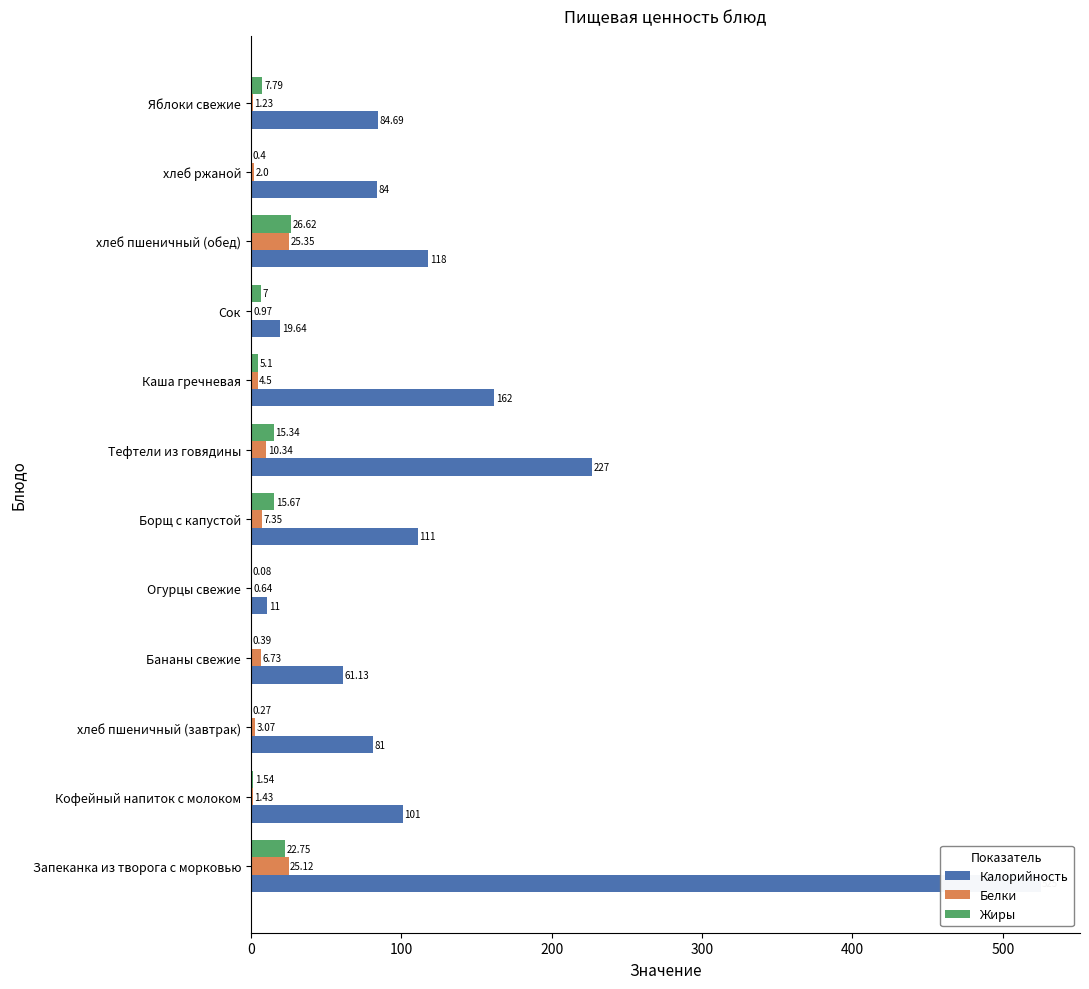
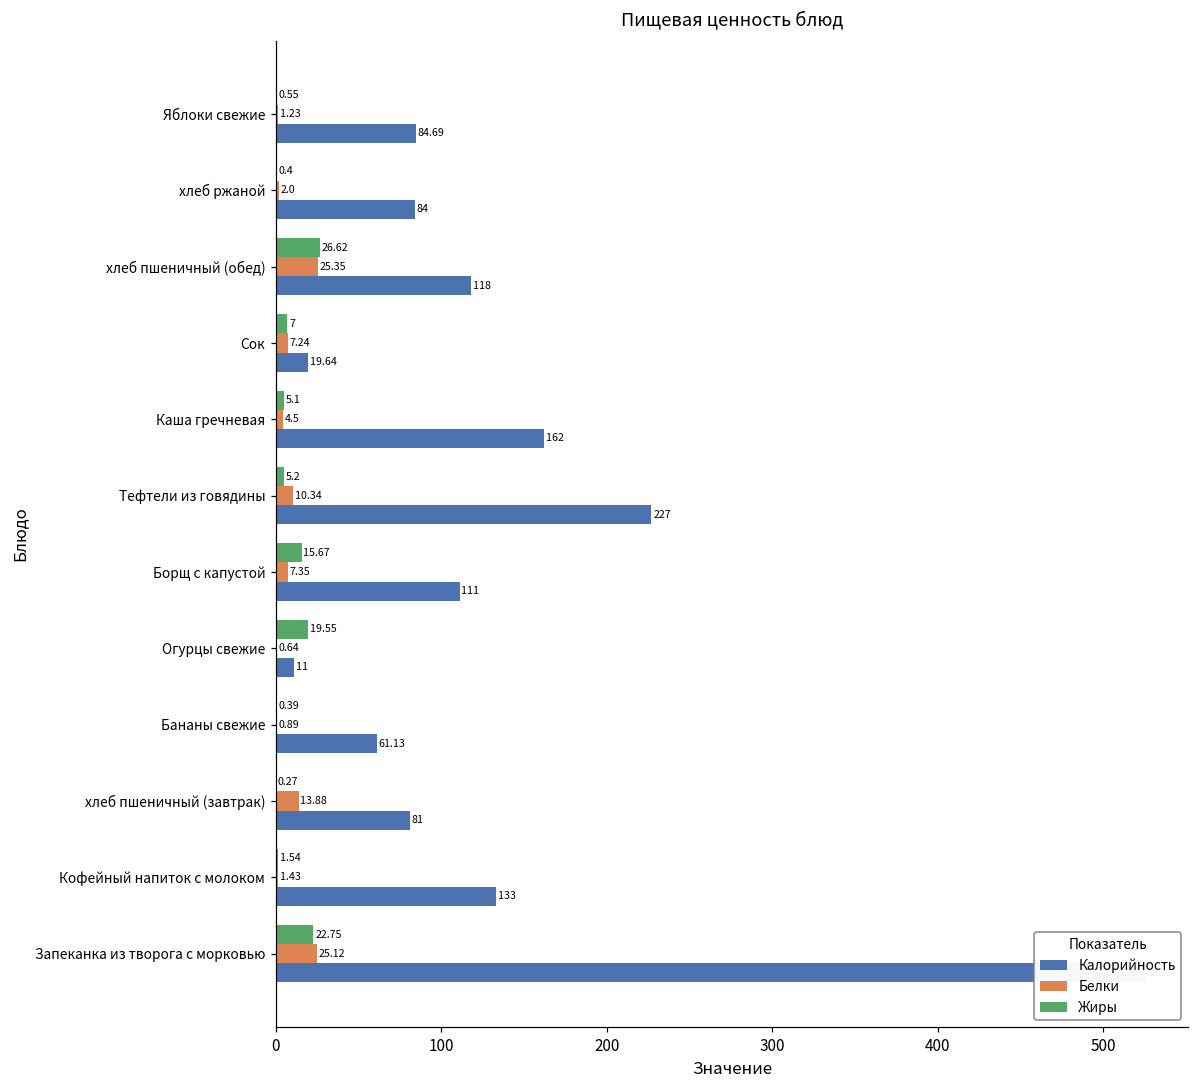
  {
    "Калорийность": {
      "Яблоки свежие": 84.69,
      "хлеб ржаной": 84,
      "хлеб пшеничный (обед)": 118,
      "Сок": 19.64,
      "Каша гречневая": 162,
      "Тефтели из говядины": 227,
      "Борщ с капустой": 111,
      "Огурцы свежие": 11,
      "Бананы свежие": 61.13,
      "хлеб пшеничный (завтрак)": 81,
-     "Кофейный напиток с молоком": 101
+     "Кофейный напиток с молоком": 133
    },
    "Белки": {
      "Яблоки свежие": 1.23,
      "хлеб ржаной": 2.0,
      "хлеб пшеничный (обед)": 25.35,
-     "Сок": 0.97,
+     "Сок": 7.24,
      "Каша гречневая": 4.5,
      "Тефтели из говядины": 10.34,
      "Борщ с капустой": 7.35,
      "Огурцы свежие": 0.64,
-     "Бананы свежие": 6.73,
-     "хлеб пшеничный (завтрак)": 3.07,
+     "Бананы свежие": 0.89,
+     "хлеб пшеничный (завтрак)": 13.88,
      "Кофейный напиток с молоком": 1.43,
      "Запеканка из творога с морковью": 25.12
    },
    "Жиры": {
-     "Яблоки свежие": 7.79,
+     "Яблоки свежие": 0.55,
      "хлеб ржаной": 0.4,
      "хлеб пшеничный (обед)": 26.62,
      "Сок": 7,
      "Каша гречневая": 5.1,
-     "Тефтели из говядины": 15.34,
+     "Тефтели из говядины": 5.2,
      "Борщ с капустой": 15.67,
-     "Огурцы свежие": 0.08,
+     "Огурцы свежие": 19.55,
      "Бананы свежие": 0.39,
      "хлеб пшеничный (завтрак)": 0.27,
      "Кофейный напиток с молоком": 1.54,
      "Запеканка из творога с морковью": 22.75
    }
  }
